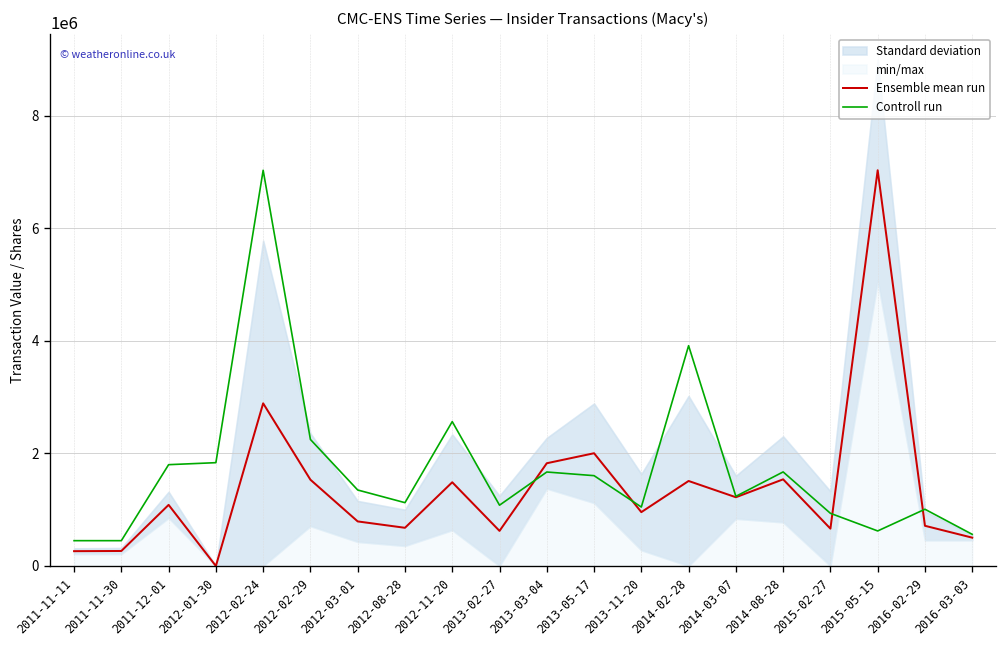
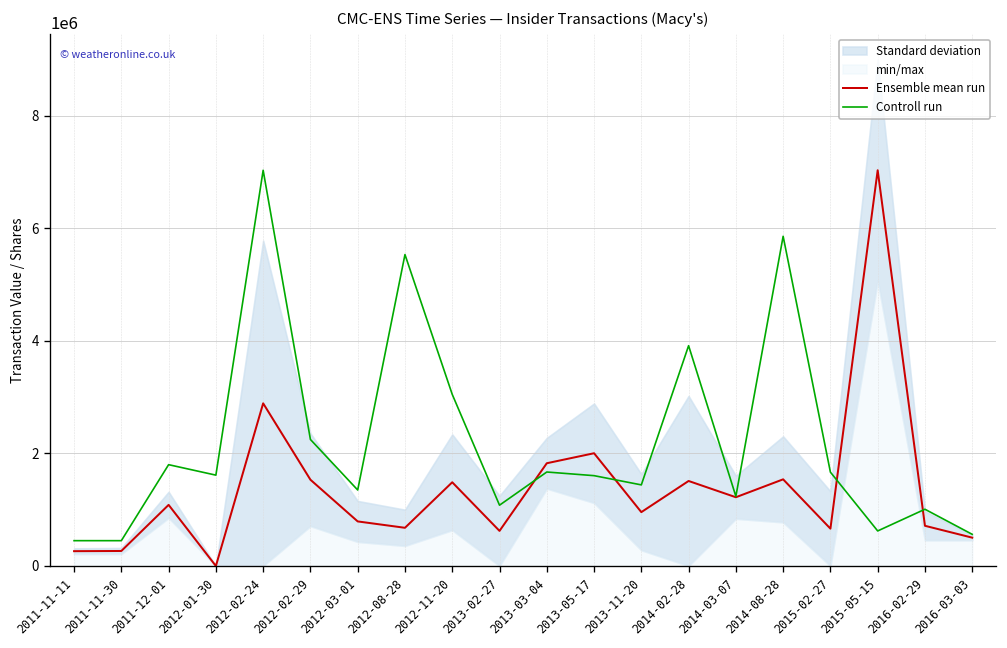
  {
    "Ensemble mean run": {
      "2011-12-01": 1100000,
      "2012-02-24": 2900000,
      "2012-02-29": 1500000,
      "2012-03-01": 800000,
      "2012-08-28": 700000,
      "2012-11-20": 1500000,
      "2013-02-27": 600000,
      "2013-03-04": 1800000,
      "2013-05-17": 2000000,
      "2013-11-20": 1000000,
      "2014-02-28": 1500000,
      "2014-08-28": 1500000,
      "2015-02-27": 700000,
      "2015-05-15": 7000000,
      "2016-02-29": 700000
    },
    "Controll run": {
      "2011-11-11": 400000,
      "2011-11-30": 400000,
      "2011-12-01": 1800000,
-     "2012-01-30": 1800000,
+     "2012-01-30": 1600000,
      "2012-02-24": 7000000,
      "2012-02-29": 2200000,
      "2012-03-01": 1300000,
-     "2012-08-28": 1100000,
-     "2012-11-20": 2600000,
+     "2012-08-28": 5500000,
+     "2012-11-20": 3000000,
      "2013-02-27": 1100000,
      "2013-03-04": 1700000,
      "2013-05-17": 1600000,
-     "2013-11-20": 1000000,
+     "2013-11-20": 1400000,
      "2014-02-28": 3900000,
-     "2014-08-28": 1700000,
-     "2015-02-27": 900000,
+     "2014-08-28": 5900000,
+     "2015-02-27": 1700000,
      "2015-05-15": 600000
    }
  }
